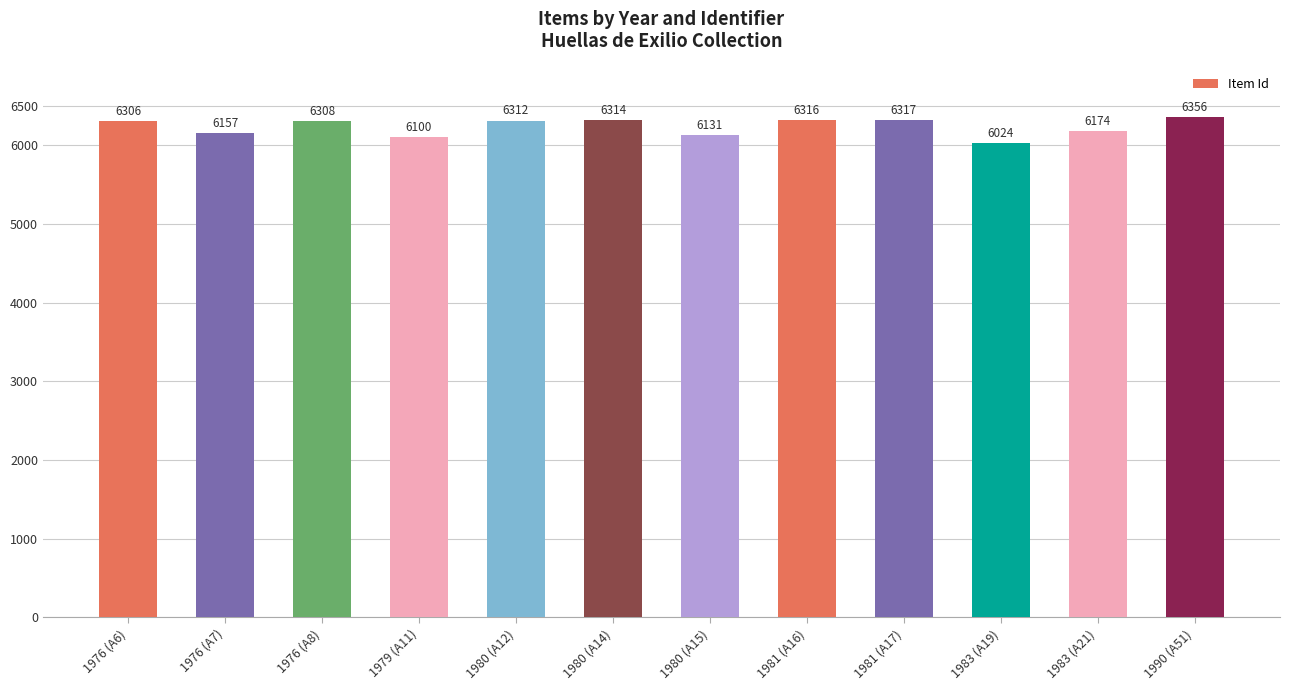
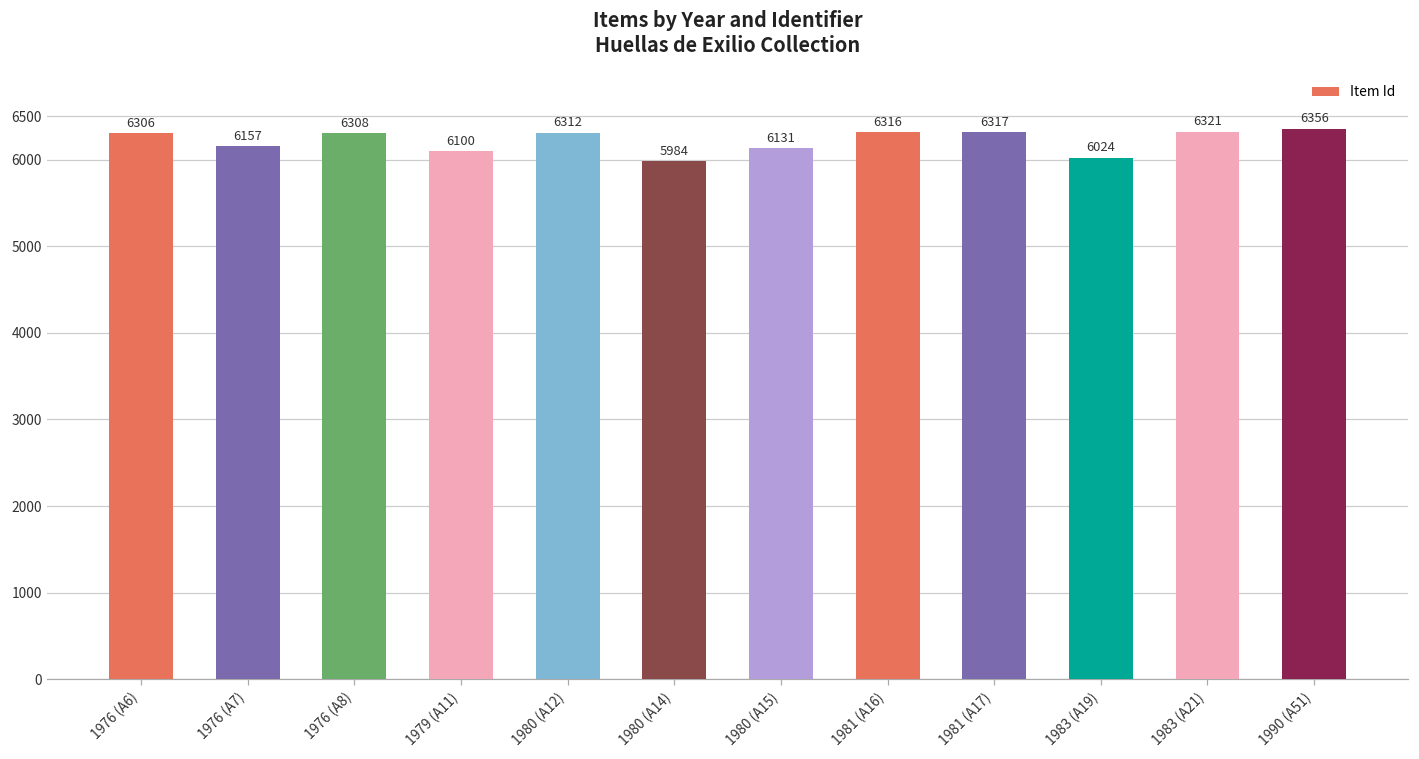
  {
    "1976 (A6)": 6306,
    "1976 (A7)": 6157,
    "1976 (A8)": 6308,
    "1979 (A11)": 6100,
    "1980 (A12)": 6312,
-   "1980 (A14)": 6314,
+   "1980 (A14)": 5984,
    "1980 (A15)": 6131,
    "1981 (A16)": 6316,
    "1981 (A17)": 6317,
    "1983 (A19)": 6024,
-   "1983 (A21)": 6174,
+   "1983 (A21)": 6321,
    "1990 (A51)": 6356
  }
